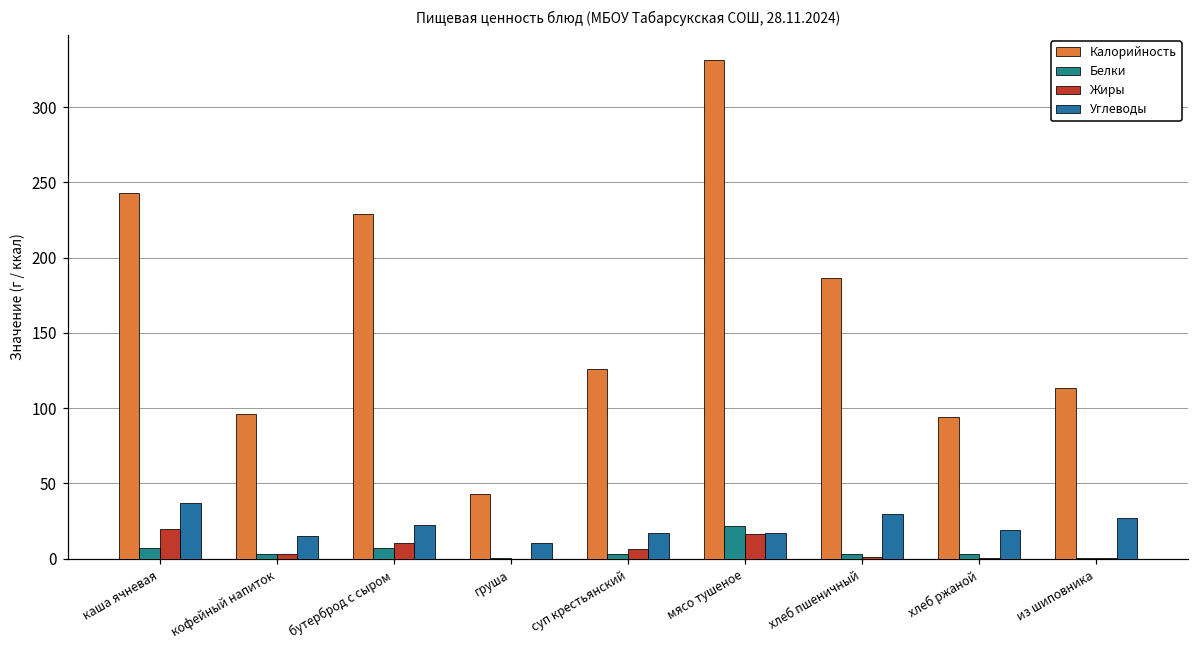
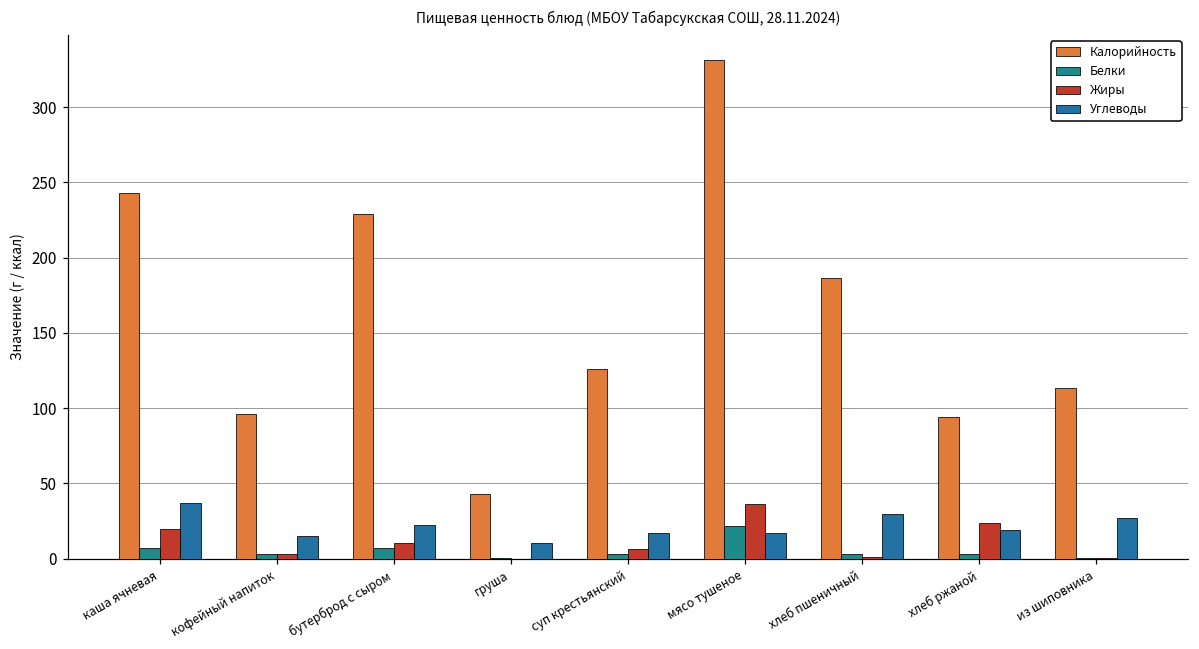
  {
    "Калорийность": {
      "каша ячневая": 243,
      "кофейный напиток": 96,
      "бутерброд с сыром": 229,
      "груша": 43,
      "суп крестьянский": 126,
      "мясо тушеное": 331,
      "хлеб пшеничный": 187,
      "хлеб ржаной": 94,
      "из шиповника": 113
    },
    "Жиры": {
      "каша ячневая": 20,
      "кофейный напиток": 3,
      "бутерброд с сыром": 11,
      "суп крестьянский": 6,
-     "мясо тушеное": 17,
-     "хлеб ржаной": 1
+     "мясо тушеное": 37,
+     "хлеб ржаной": 24
    }
  }
